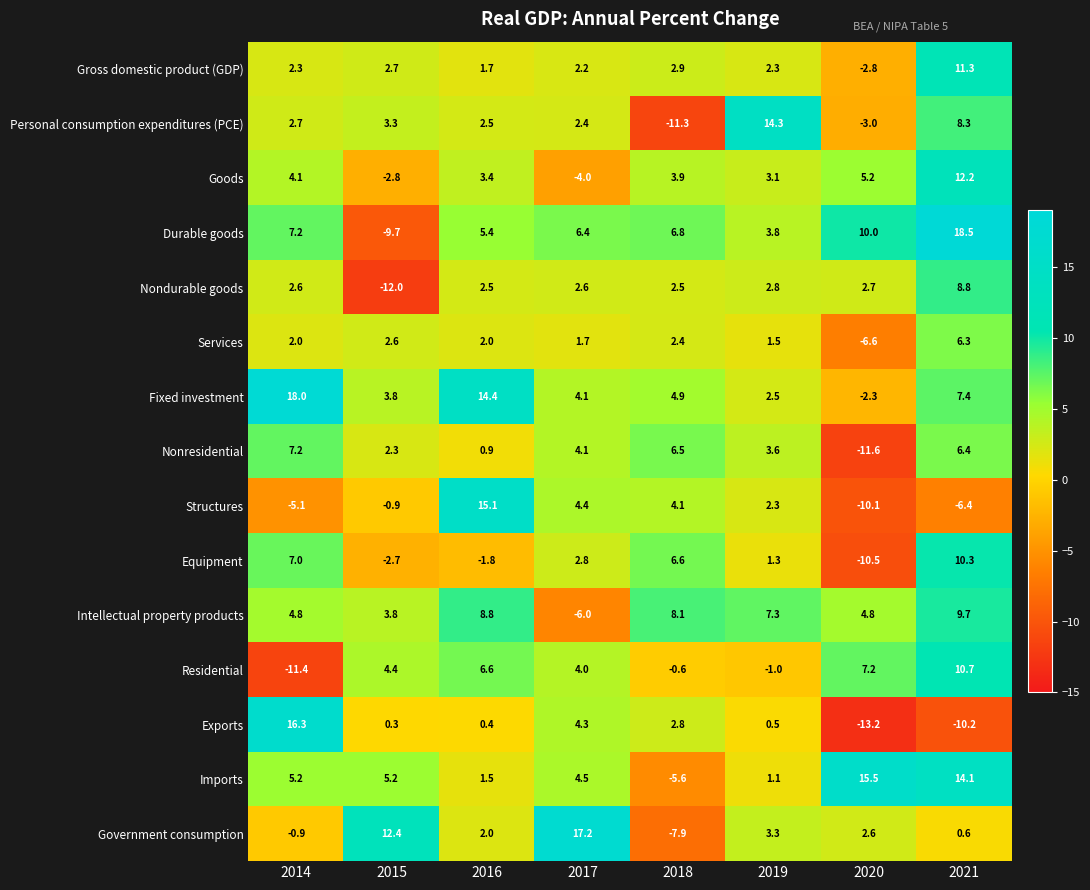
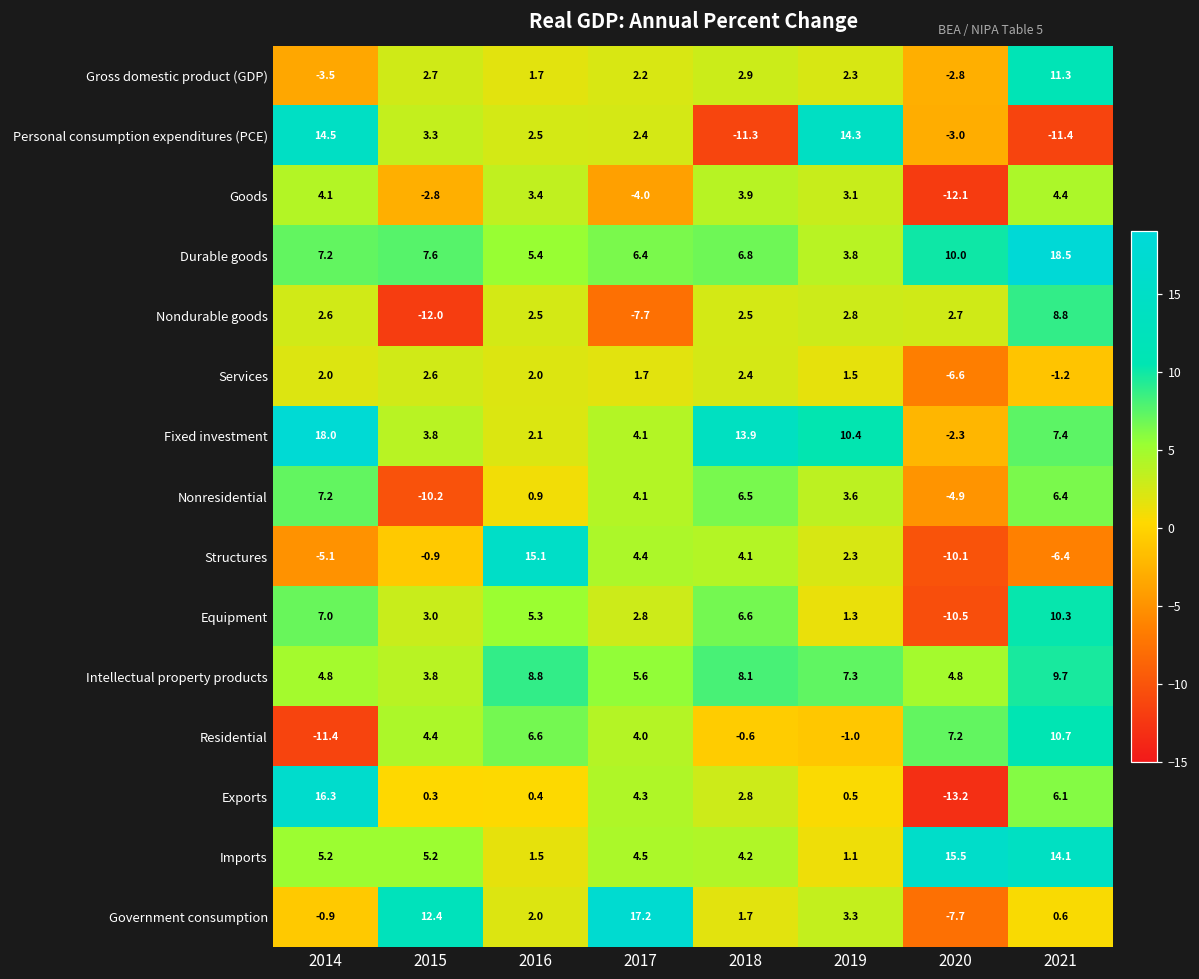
  {
    "Gross domestic product (GDP)": {
-     "2014": 2.3,
+     "2014": -3.5,
      "2015": 2.7,
      "2016": 1.7,
      "2017": 2.2,
      "2018": 2.9,
      "2019": 2.3,
      "2020": -2.8,
      "2021": 11.3
    },
    "Personal consumption expenditures (PCE)": {
-     "2014": 2.7,
+     "2014": 14.5,
      "2015": 3.3,
      "2016": 2.5,
      "2017": 2.4,
      "2018": -11.3,
      "2019": 14.3,
      "2020": -3.0,
-     "2021": 8.3
+     "2021": -11.4
    },
    "Goods": {
      "2014": 4.1,
      "2015": -2.8,
      "2016": 3.4,
      "2017": -4.0,
      "2018": 3.9,
      "2019": 3.1,
-     "2020": 5.2,
-     "2021": 12.2
+     "2020": -12.1,
+     "2021": 4.4
    },
    "Durable goods": {
      "2014": 7.2,
-     "2015": -9.7,
+     "2015": 7.6,
      "2016": 5.4,
      "2017": 6.4,
      "2018": 6.8,
      "2019": 3.8,
      "2020": 10.0,
      "2021": 18.5
    },
    "Nondurable goods": {
      "2014": 2.6,
      "2015": -12.0,
      "2016": 2.5,
-     "2017": 2.6,
+     "2017": -7.7,
      "2018": 2.5,
      "2019": 2.8,
      "2020": 2.7,
      "2021": 8.8
    },
    "Services": {
      "2014": 2.0,
      "2015": 2.6,
      "2016": 2.0,
      "2017": 1.7,
      "2018": 2.4,
      "2019": 1.5,
      "2020": -6.6,
-     "2021": 6.3
+     "2021": -1.2
    },
    "Fixed investment": {
      "2014": 18.0,
      "2015": 3.8,
-     "2016": 14.4,
+     "2016": 2.1,
      "2017": 4.1,
-     "2018": 4.9,
-     "2019": 2.5,
+     "2018": 13.9,
+     "2019": 10.4,
      "2020": -2.3,
      "2021": 7.4
    },
    "Nonresidential": {
      "2014": 7.2,
-     "2015": 2.3,
+     "2015": -10.2,
      "2016": 0.9,
      "2017": 4.1,
      "2018": 6.5,
      "2019": 3.6,
-     "2020": -11.6,
+     "2020": -4.9,
      "2021": 6.4
    },
    "Structures": {
      "2014": -5.1,
      "2015": -0.9,
      "2016": 15.1,
      "2017": 4.4,
      "2018": 4.1,
      "2019": 2.3,
      "2020": -10.1,
      "2021": -6.4
    },
    "Equipment": {
      "2014": 7.0,
-     "2015": -2.7,
-     "2016": -1.8,
+     "2015": 3.0,
+     "2016": 5.3,
      "2017": 2.8,
      "2018": 6.6,
      "2019": 1.3,
      "2020": -10.5,
      "2021": 10.3
    },
    "Intellectual property products": {
      "2014": 4.8,
      "2015": 3.8,
      "2016": 8.8,
-     "2017": -6.0,
+     "2017": 5.6,
      "2018": 8.1,
      "2019": 7.3,
      "2020": 4.8,
      "2021": 9.7
    },
    "Residential": {
      "2014": -11.4,
      "2015": 4.4,
      "2016": 6.6,
      "2017": 4.0,
      "2018": -0.6,
      "2019": -1.0,
      "2020": 7.2,
      "2021": 10.7
    },
    "Exports": {
      "2014": 16.3,
      "2015": 0.3,
      "2016": 0.4,
      "2017": 4.3,
      "2018": 2.8,
      "2019": 0.5,
      "2020": -13.2,
-     "2021": -10.2
+     "2021": 6.1
    },
    "Imports": {
      "2014": 5.2,
      "2015": 5.2,
      "2016": 1.5,
      "2017": 4.5,
-     "2018": -5.6,
+     "2018": 4.2,
      "2019": 1.1,
      "2020": 15.5,
      "2021": 14.1
    },
    "Government consumption": {
      "2014": -0.9,
      "2015": 12.4,
      "2016": 2.0,
      "2017": 17.2,
-     "2018": -7.9,
+     "2018": 1.7,
      "2019": 3.3,
-     "2020": 2.6,
+     "2020": -7.7,
      "2021": 0.6
    }
  }
